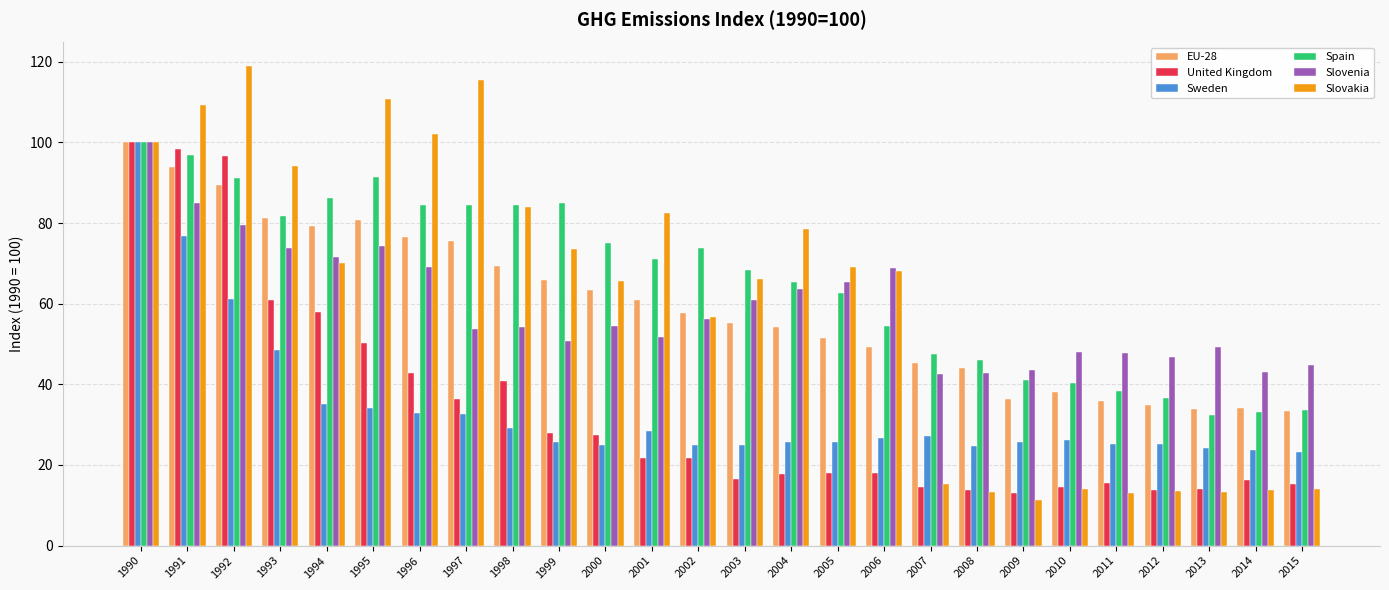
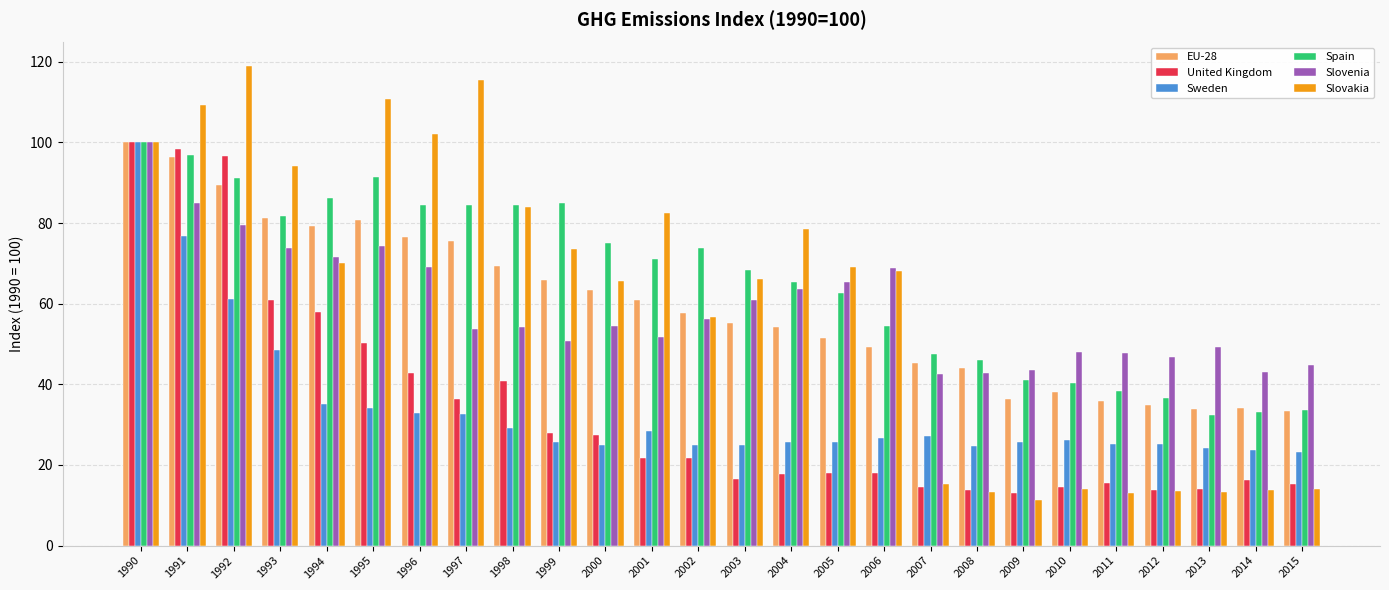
  {
    "EU-28": {
      "1990": 100,
-     "1991": 94,
+     "1991": 96,
      "1992": 89,
      "1993": 81,
      "1994": 79,
      "1995": 81,
      "1996": 77,
      "1997": 76,
      "1998": 69,
      "1999": 66,
      "2000": 63,
      "2001": 61,
      "2002": 58,
      "2003": 55,
      "2004": 54,
      "2005": 51,
      "2006": 49,
      "2007": 45,
      "2008": 44,
      "2009": 36,
      "2010": 38,
      "2011": 36,
      "2012": 35,
      "2013": 34,
      "2014": 34,
      "2015": 33
    },
    "United Kingdom": {
      "1990": 100,
      "1991": 98,
      "1992": 97,
      "1993": 61,
      "1994": 58,
      "1995": 50,
      "1996": 43,
      "1997": 36,
      "1998": 41,
      "1999": 28,
      "2000": 27,
      "2001": 22,
      "2002": 22,
      "2003": 17,
      "2004": 18,
      "2005": 18,
      "2006": 18,
      "2007": 14,
      "2008": 14,
      "2009": 13,
      "2010": 14,
      "2011": 15,
      "2012": 14,
      "2013": 14,
      "2014": 16,
      "2015": 15
    },
    "Sweden": {
      "1990": 100,
      "1991": 77,
      "1992": 61,
      "1993": 49,
      "1994": 35,
      "1995": 34,
      "1996": 33,
      "1997": 33,
      "1998": 29,
      "1999": 26,
      "2000": 25,
      "2001": 28,
      "2002": 25,
      "2003": 25,
      "2004": 26,
      "2005": 26,
      "2006": 27,
      "2007": 27,
      "2008": 25,
      "2009": 26,
      "2010": 26,
      "2011": 25,
      "2012": 25,
      "2013": 24,
      "2014": 24,
      "2015": 23
    },
    "Spain": {
      "1990": 100,
      "1991": 97,
      "1992": 91,
      "1993": 82,
      "1994": 86,
      "1995": 91,
      "1996": 84,
      "1997": 84,
      "1998": 84,
      "1999": 85,
      "2000": 75,
      "2001": 71,
      "2002": 74,
      "2003": 68,
      "2004": 65,
      "2005": 63,
      "2006": 54,
      "2007": 48,
      "2008": 46,
      "2009": 41,
      "2010": 40,
      "2011": 38,
      "2012": 37,
      "2013": 32,
      "2014": 33,
      "2015": 34
    },
    "Slovenia": {
      "1990": 100,
      "1991": 85,
      "1992": 80,
      "1993": 74,
      "1994": 71,
      "1995": 74,
      "1996": 69,
      "1997": 54,
      "1998": 54,
      "1999": 51,
      "2000": 54,
      "2001": 52,
      "2002": 56,
      "2003": 61,
      "2004": 64,
      "2005": 65,
      "2006": 69,
      "2007": 43,
      "2008": 43,
      "2009": 43,
      "2010": 48,
      "2011": 48,
      "2012": 47,
      "2013": 49,
      "2014": 43,
      "2015": 45
    },
    "Slovakia": {
      "1990": 100,
      "1991": 109,
      "1992": 119,
      "1993": 94,
      "1994": 70,
      "1995": 111,
      "1996": 102,
      "1997": 115,
      "1998": 84,
      "1999": 74,
      "2000": 66,
      "2001": 82,
      "2002": 57,
      "2003": 66,
      "2004": 78,
      "2005": 69,
      "2006": 68,
      "2007": 15,
      "2008": 13,
      "2009": 11,
      "2010": 14,
      "2011": 13,
      "2012": 14,
      "2013": 13,
      "2014": 14,
      "2015": 14
    }
  }
